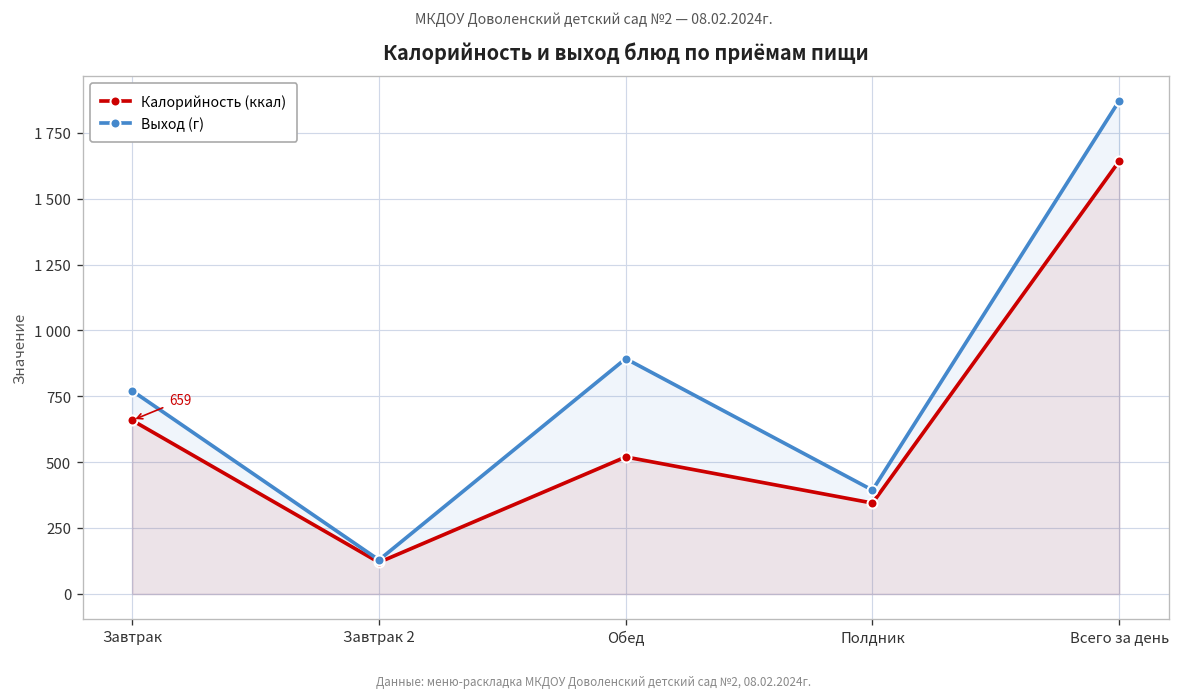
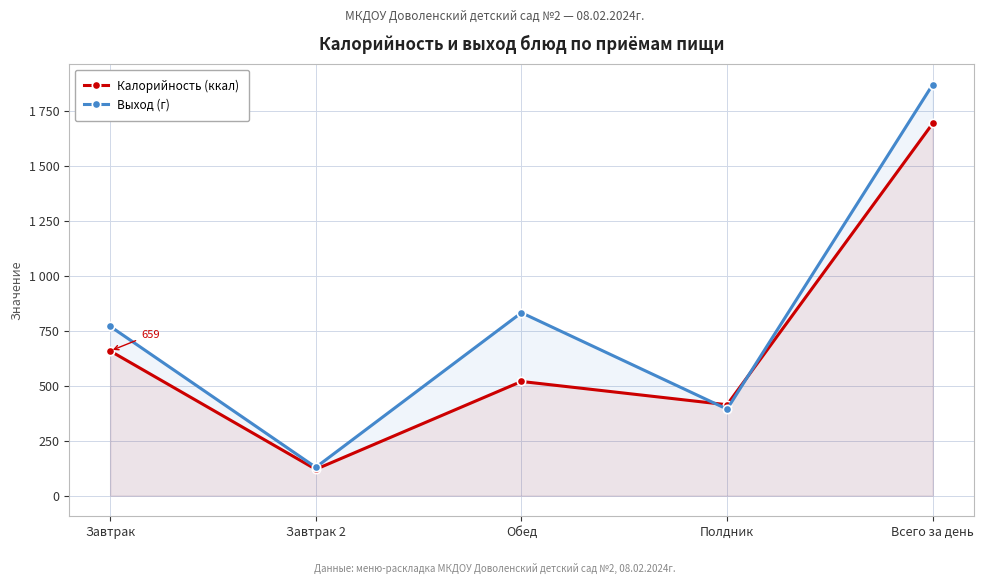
  {
    "Калорийность (ккал)": {
      "Обед": 520,
-     "Полдник": 350,
-     "Всего за день": 1640
+     "Полдник": 410,
+     "Всего за день": 1700
    },
    "Выход (г)": {
      "Завтрак": 770,
-     "Обед": 890,
+     "Обед": 830,
      "Полдник": 390,
      "Всего за день": 1870
    }
  }
